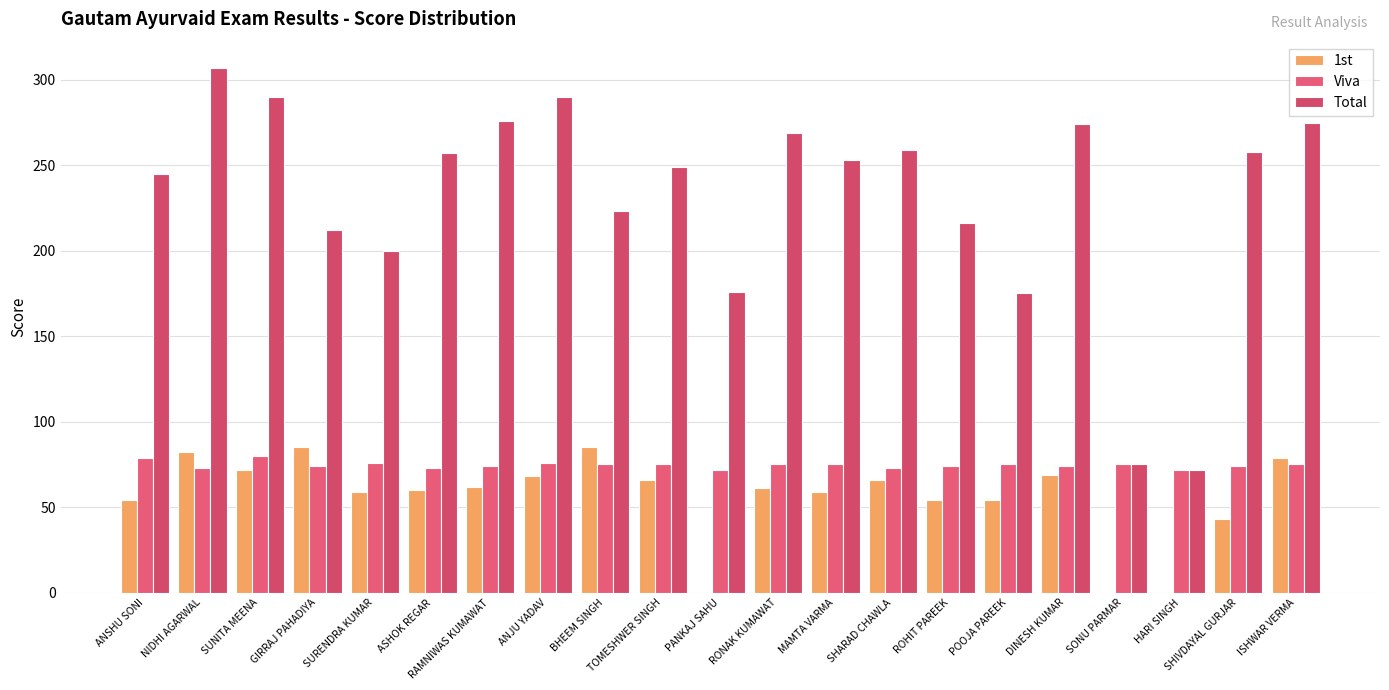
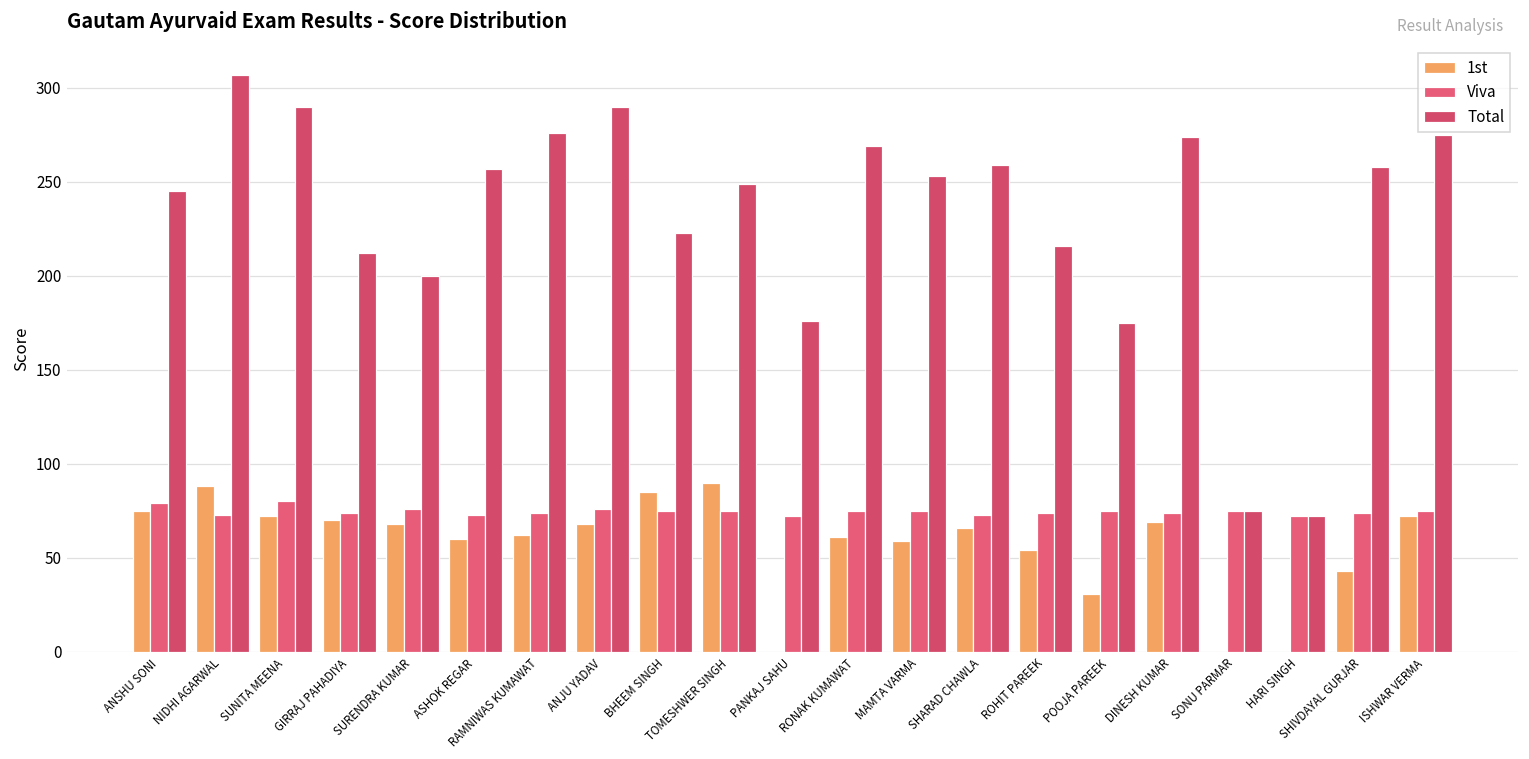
  {
    "1st": {
-     "ANSHU SONI": 54,
-     "NIDHI AGARWAL": 82,
+     "ANSHU SONI": 75,
+     "NIDHI AGARWAL": 88,
      "SUNITA MEENA": 72,
-     "GIRRAJ PAHADIYA": 85,
-     "SURENDRA KUMAR": 59,
+     "GIRRAJ PAHADIYA": 70,
+     "SURENDRA KUMAR": 68,
      "ASHOK REGAR": 60,
      "RAMNIWAS KUMAWAT": 62,
      "ANJU YADAV": 68,
      "BHEEM SINGH": 85,
-     "TOMESHWER SINGH": 66,
+     "TOMESHWER SINGH": 90,
      "PANKAJ SAHU": 0,
      "RONAK KUMAWAT": 61,
      "MAMTA VARMA": 59,
      "SHARAD CHAWLA": 66,
      "ROHIT PAREEK": 54,
-     "POOJA PAREEK": 54,
+     "POOJA PAREEK": 31,
      "DINESH KUMAR": 69,
      "SONU PARMAR": 0,
      "HARI SINGH": 0,
      "SHIVDAYAL GURJAR": 43,
-     "ISHWAR VERMA": 79
+     "ISHWAR VERMA": 72
    }
  }
